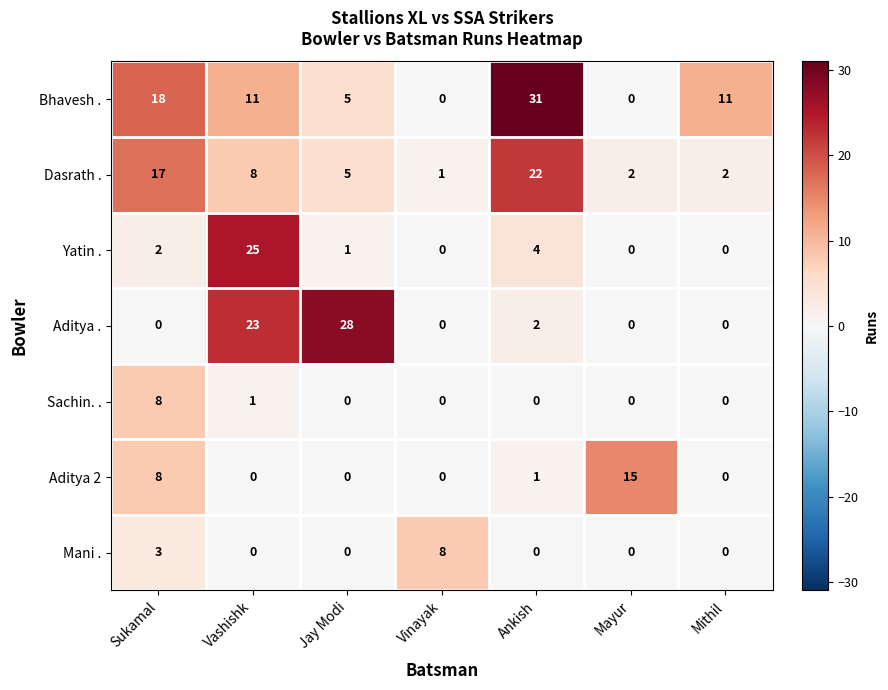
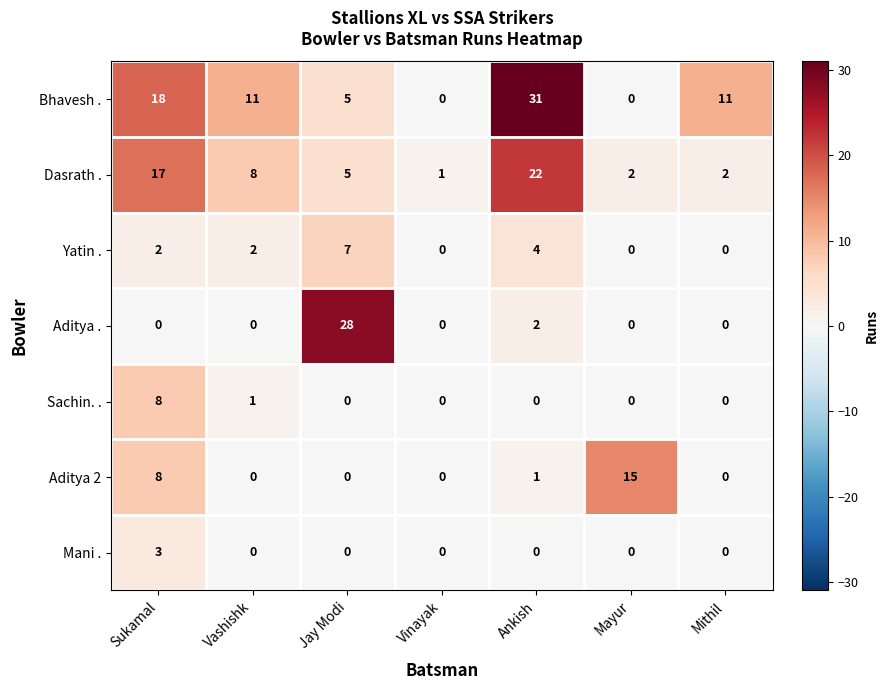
  {
    "Bhavesh .": {
      "Sukamal": 18,
      "Vashishk": 11,
      "Jay Modi": 5,
      "Vinayak": 0,
      "Ankish": 31,
      "Mayur": 0,
      "Mithil": 11
    },
    "Dasrath .": {
      "Sukamal": 17,
      "Vashishk": 8,
      "Jay Modi": 5,
      "Vinayak": 1,
      "Ankish": 22,
      "Mayur": 2,
      "Mithil": 2
    },
    "Yatin .": {
      "Sukamal": 2,
-     "Vashishk": 25,
-     "Jay Modi": 1,
+     "Vashishk": 2,
+     "Jay Modi": 7,
      "Vinayak": 0,
      "Ankish": 4,
      "Mayur": 0,
      "Mithil": 0
    },
    "Aditya .": {
      "Sukamal": 0,
-     "Vashishk": 23,
+     "Vashishk": 0,
      "Jay Modi": 28,
      "Vinayak": 0,
      "Ankish": 2,
      "Mayur": 0,
      "Mithil": 0
    },
    "Sachin. .": {
      "Sukamal": 8,
      "Vashishk": 1,
      "Jay Modi": 0,
      "Vinayak": 0,
      "Ankish": 0,
      "Mayur": 0,
      "Mithil": 0
    },
    "Aditya 2": {
      "Sukamal": 8,
      "Vashishk": 0,
      "Jay Modi": 0,
      "Vinayak": 0,
      "Ankish": 1,
      "Mayur": 15,
      "Mithil": 0
    },
    "Mani .": {
      "Sukamal": 3,
      "Vashishk": 0,
      "Jay Modi": 0,
-     "Vinayak": 8,
+     "Vinayak": 0,
      "Ankish": 0,
      "Mayur": 0,
      "Mithil": 0
    }
  }
